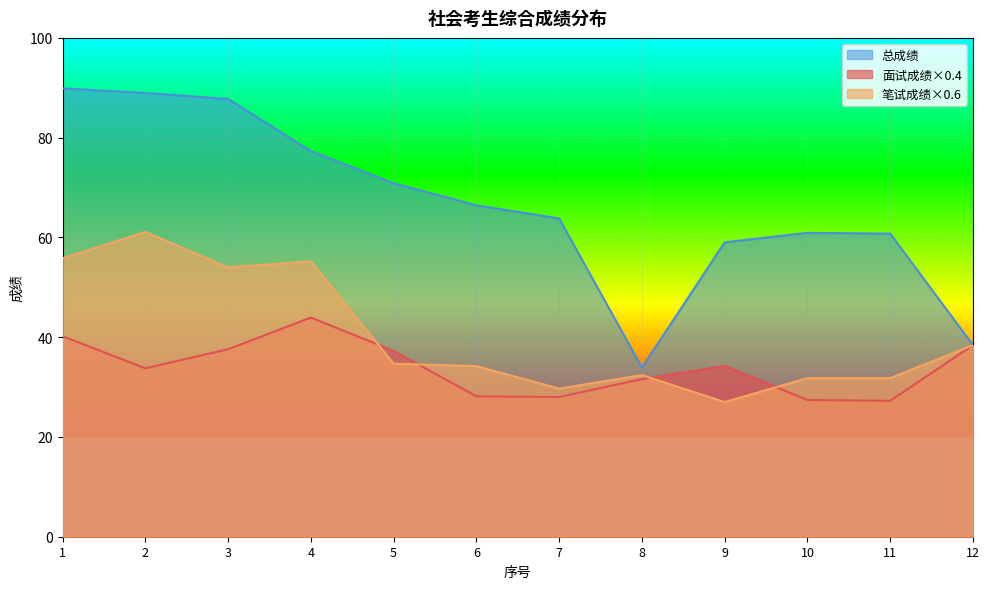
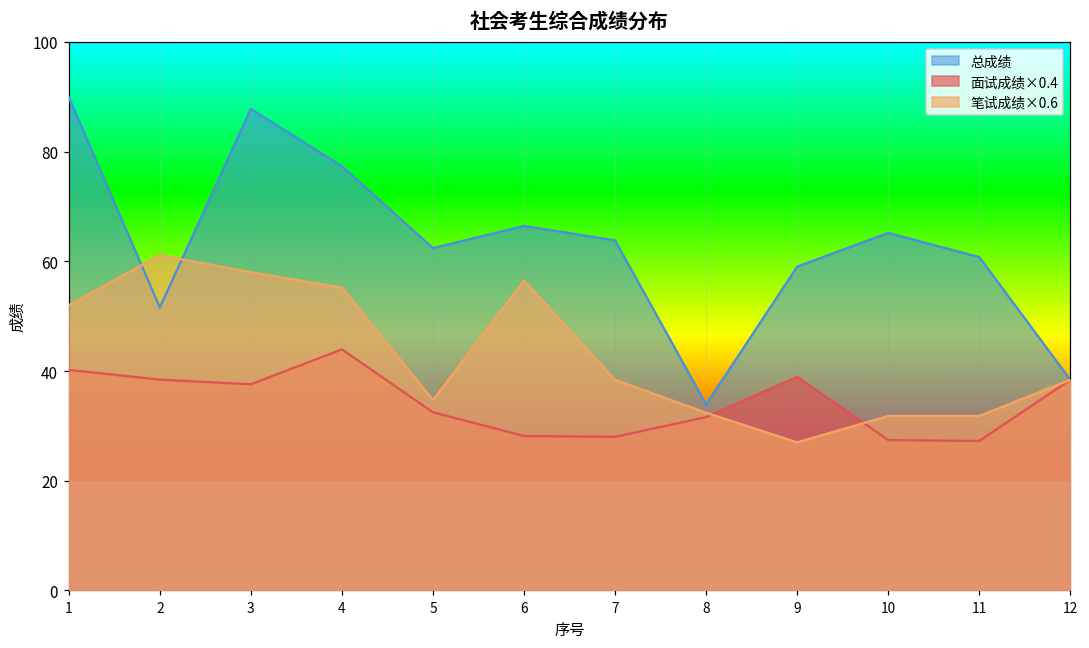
  {
    "总成绩": {
      "1": 90,
-     "2": 89,
+     "2": 52,
      "3": 88,
      "4": 77,
-     "5": 71,
+     "5": 62,
      "6": 66,
      "7": 64,
      "8": 34,
      "9": 59,
-     "10": 61,
+     "10": 65,
      "11": 61
    },
    "面试成绩×0.4": {
      "1": 40,
-     "2": 34,
+     "2": 38,
      "3": 38,
      "4": 44,
-     "5": 37,
+     "5": 32,
      "6": 28,
      "7": 28,
      "8": 32,
-     "9": 34,
+     "9": 39,
      "10": 27,
      "11": 27
    },
    "笔试成绩×0.6": {
-     "1": 56,
+     "1": 52,
      "2": 61,
-     "3": 54,
+     "3": 58,
      "4": 55,
      "5": 35,
-     "6": 34,
-     "7": 30,
+     "6": 57,
+     "7": 38,
      "8": 32,
      "9": 27,
      "10": 32,
      "11": 32
    }
  }
